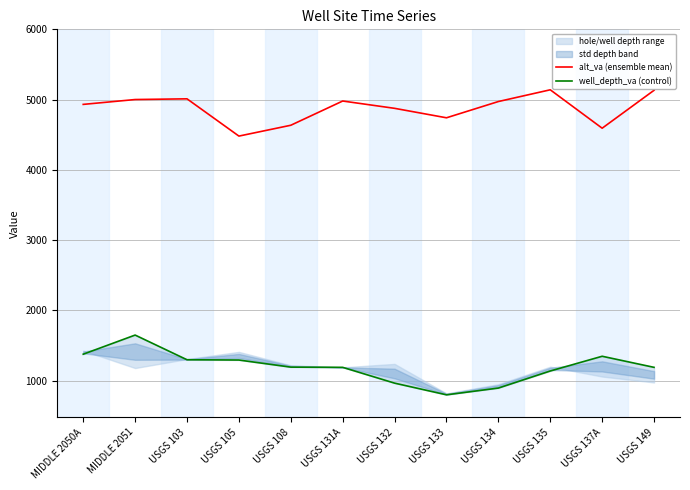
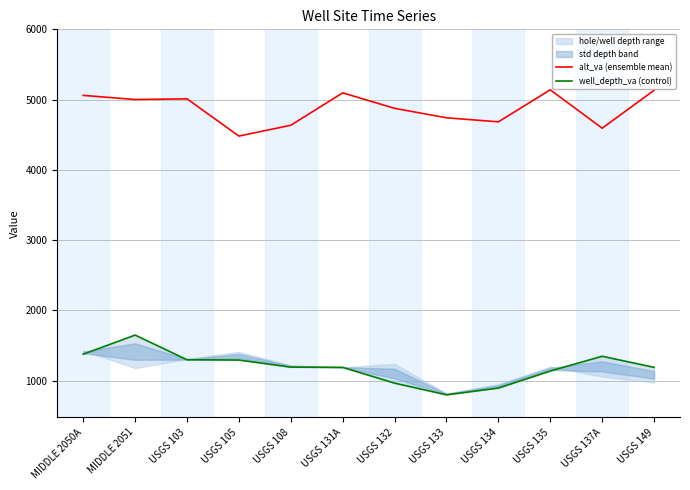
  {
    "alt_va (ensemble mean)": {
-     "MIDDLE 2050A": 4900,
+     "MIDDLE 2050A": 5100,
      "MIDDLE 2051": 5000,
      "USGS 103": 5000,
      "USGS 105": 4500,
      "USGS 108": 4600,
-     "USGS 131A": 5000,
+     "USGS 131A": 5100,
      "USGS 132": 4900,
      "USGS 133": 4700,
-     "USGS 134": 5000,
+     "USGS 134": 4700,
      "USGS 135": 5100,
      "USGS 137A": 4600,
      "USGS 149": 5100
    },
    "well_depth_va (control)": {
      "MIDDLE 2050A": 1400,
      "USGS 105": 1300,
      "USGS 132": 1000,
      "USGS 134": 900,
      "USGS 135": 1100
    }
  }
